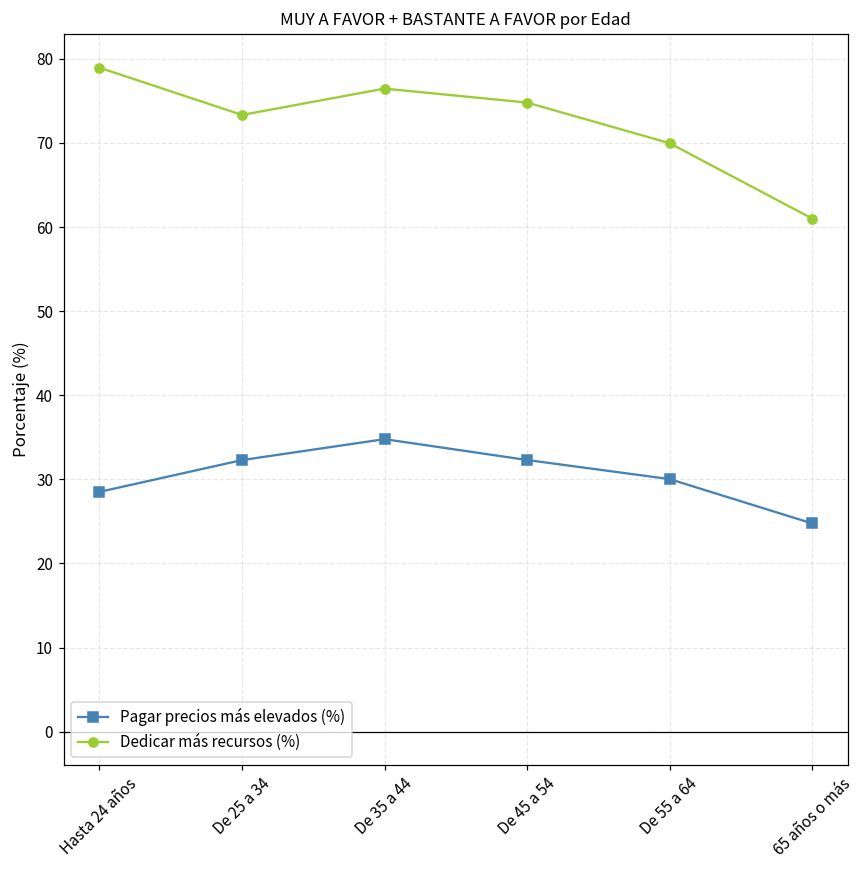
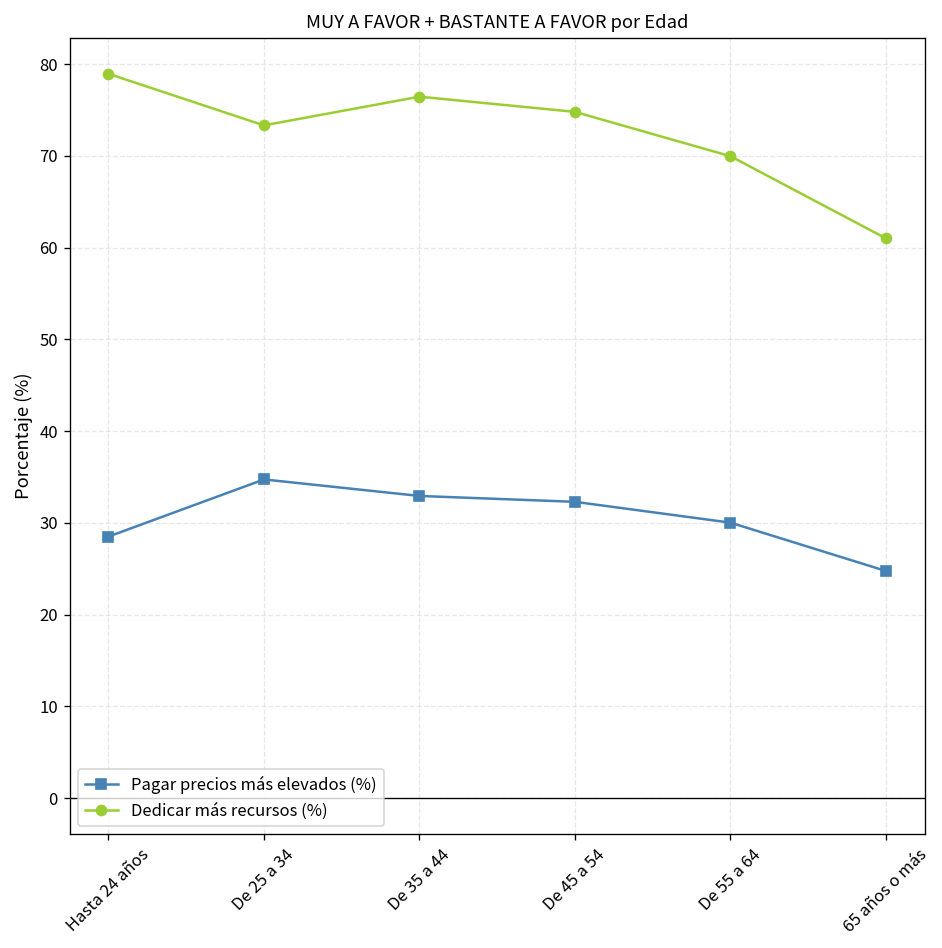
  {
    "Pagar precios más elevados (%)": {
      "Hasta 24 años": 29,
-     "De 25 a 34": 32,
-     "De 35 a 44": 35,
+     "De 25 a 34": 35,
+     "De 35 a 44": 33,
      "De 45 a 54": 32,
      "De 55 a 64": 30,
      "65 años o más": 25
    },
    "Dedicar más recursos (%)": {
      "Hasta 24 años": 79,
      "De 25 a 34": 73,
      "De 35 a 44": 76,
      "De 45 a 54": 75,
      "De 55 a 64": 70,
      "65 años o más": 61
    }
  }
